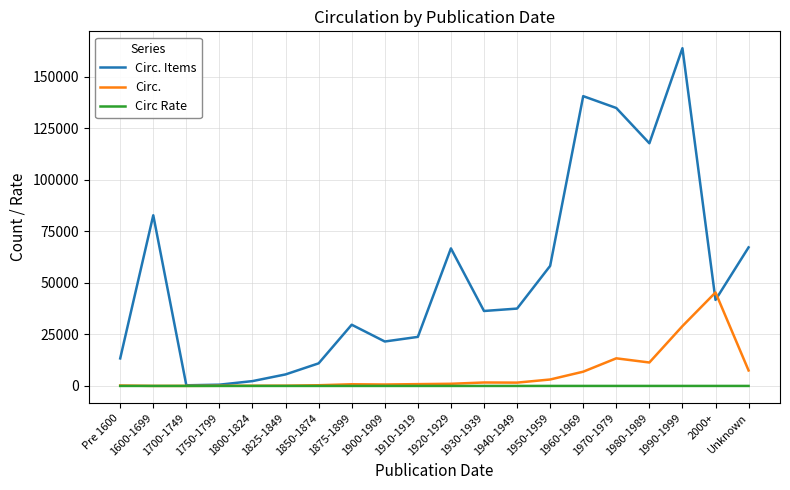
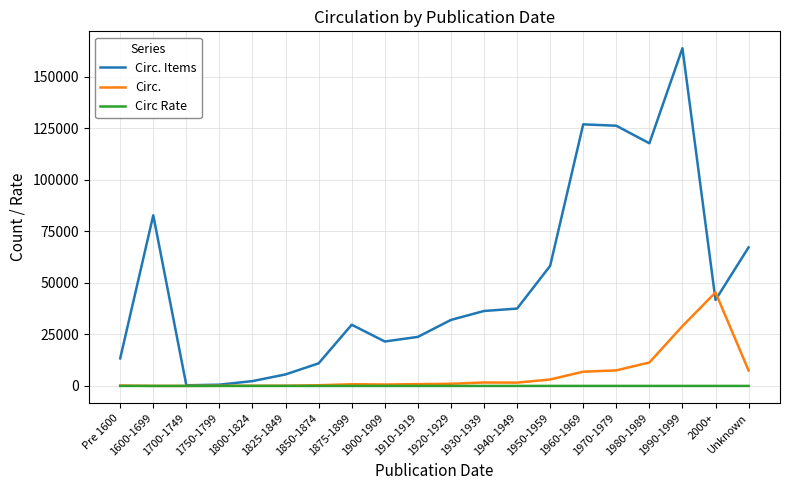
  {
    "Circ. Items": {
      "Pre 1600": 13000,
      "1600-1699": 83000,
      "1800-1824": 2000,
      "1825-1849": 6000,
      "1850-1874": 11000,
      "1875-1899": 30000,
      "1900-1909": 22000,
      "1910-1919": 24000,
-     "1920-1929": 67000,
+     "1920-1929": 32000,
      "1930-1939": 36000,
      "1940-1949": 38000,
      "1950-1959": 58000,
-     "1960-1969": 141000,
-     "1970-1979": 135000,
+     "1960-1969": 127000,
+     "1970-1979": 126000,
      "1980-1989": 118000,
      "1990-1999": 164000,
      "2000+": 42000,
      "Unknown": 67000
    },
    "Circ.": {
      "1930-1939": 2000,
      "1940-1949": 2000,
      "1950-1959": 3000,
      "1960-1969": 7000,
-     "1970-1979": 13000,
+     "1970-1979": 8000,
      "1980-1989": 11000,
      "1990-1999": 29000,
      "2000+": 45000,
      "Unknown": 8000
    },
    "Circ Rate": {
      "1930-1939": 0,
      "1940-1949": 0,
      "1950-1959": 0,
      "1960-1969": 0,
      "1970-1979": 0,
      "1980-1989": 0,
      "1990-1999": 0,
      "2000+": 0,
      "Unknown": 0
    }
  }
